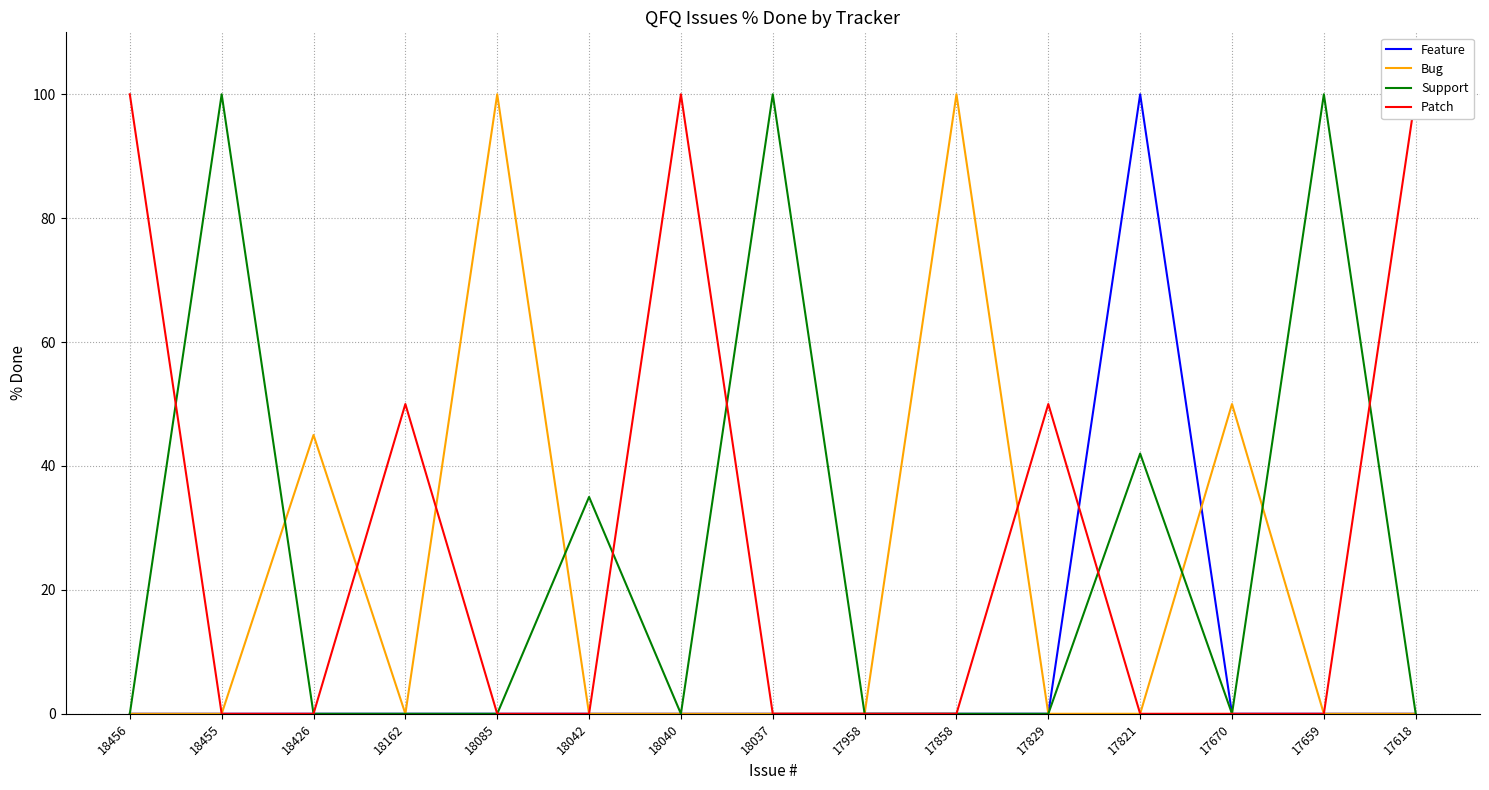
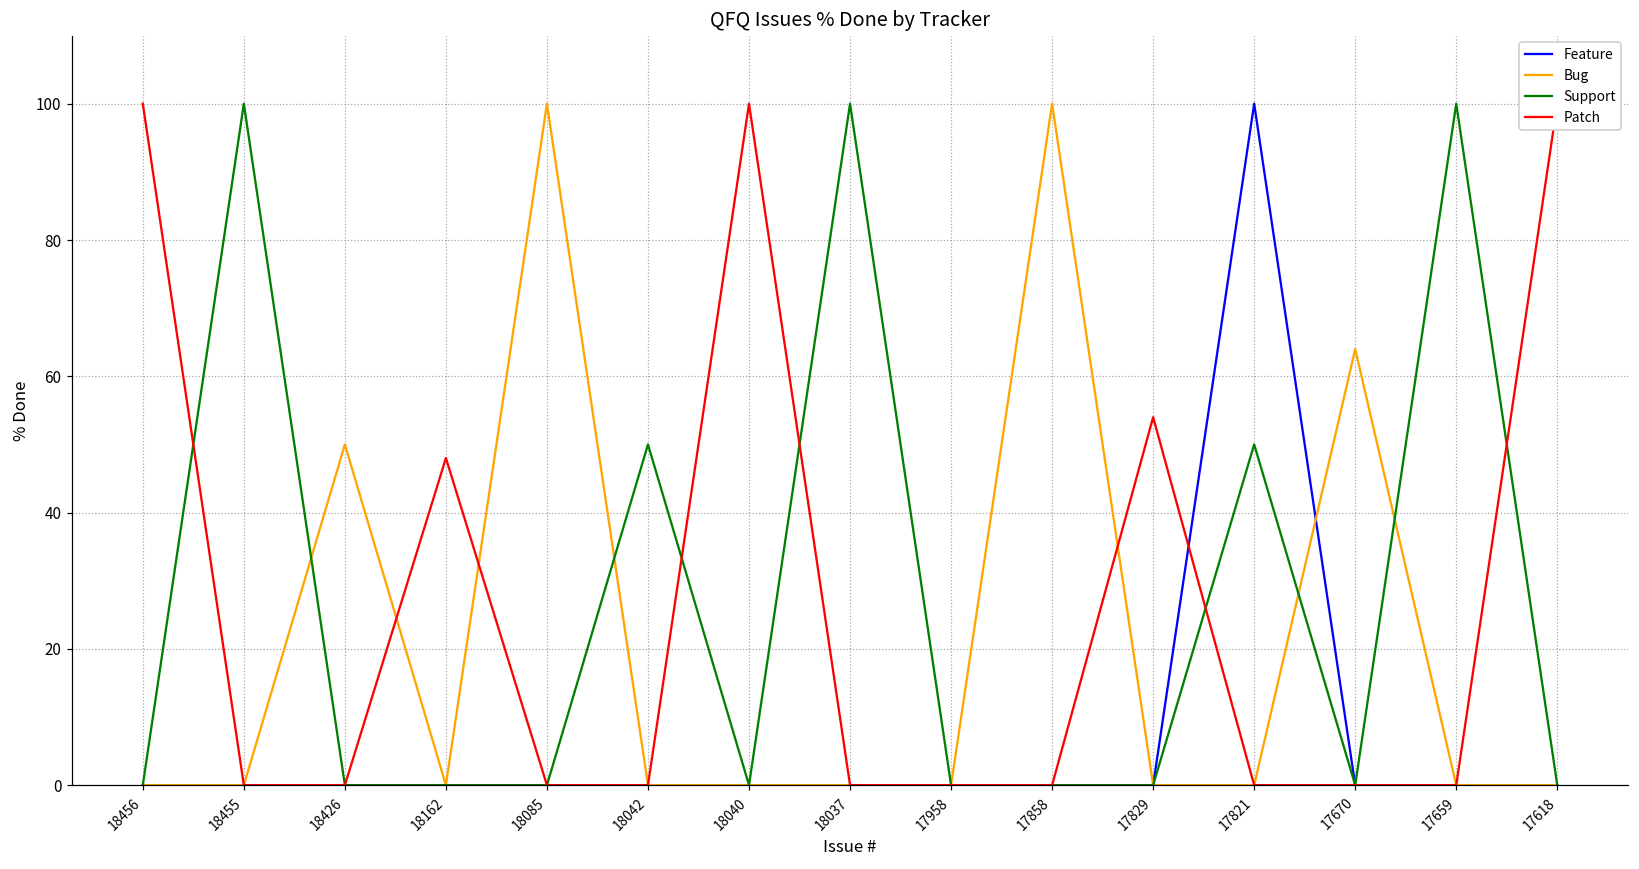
  {
    "Feature": {
      "17821": 100
    },
    "Bug": {
-     "18426": 45,
+     "18426": 50,
      "18085": 100,
      "17858": 100,
-     "17670": 50
+     "17670": 64
    },
    "Support": {
      "18455": 100,
-     "18042": 35,
+     "18042": 50,
      "18037": 100,
-     "17821": 42,
+     "17821": 50,
      "17659": 100
    },
    "Patch": {
      "18456": 100,
-     "18162": 50,
+     "18162": 48,
      "18040": 100,
-     "17829": 50
+     "17829": 54
    }
  }
